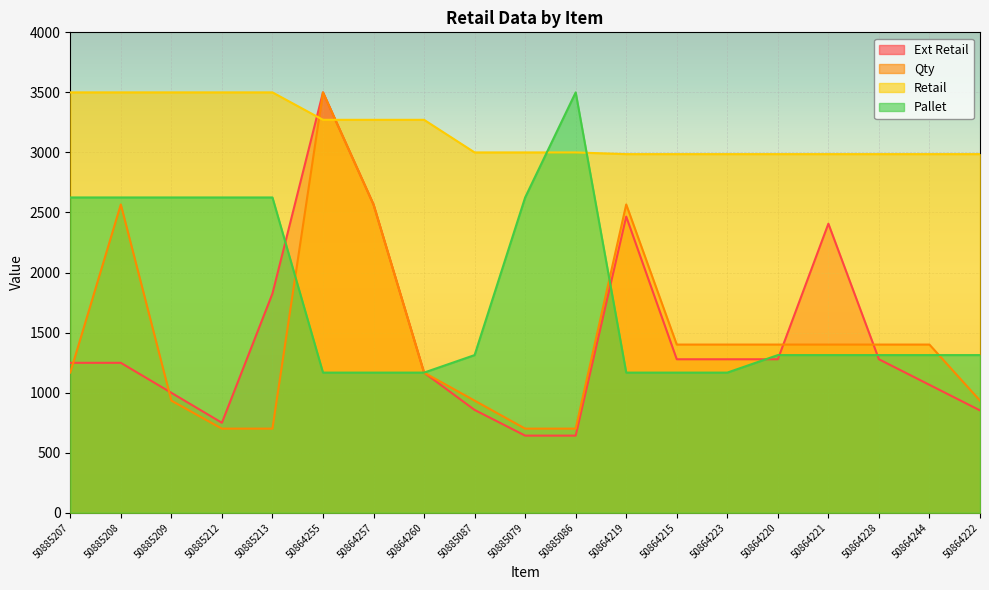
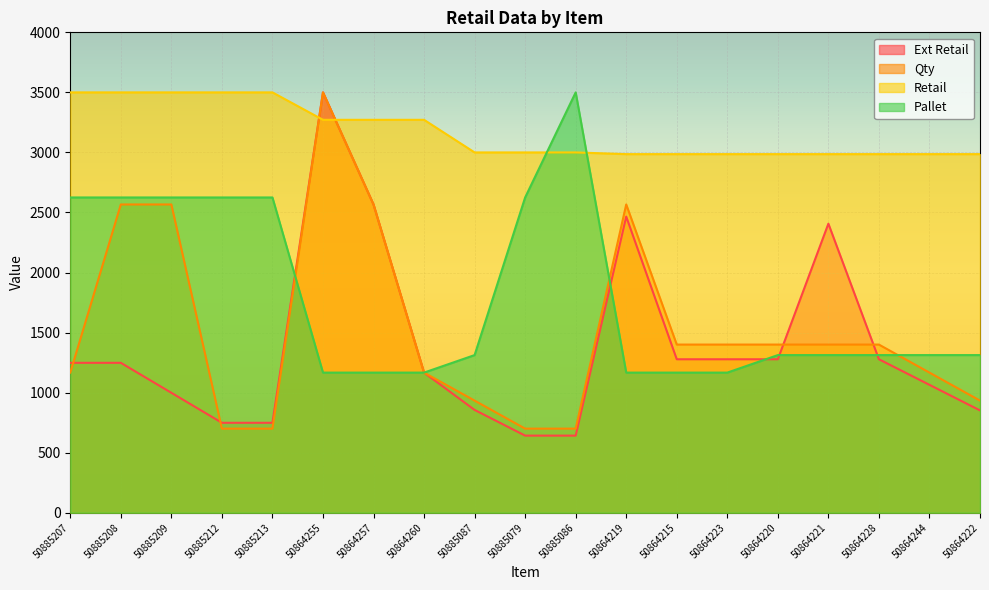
  {
    "Ext Retail": {
      "50885207": 1250,
      "50885208": 1250,
      "50885209": 1000,
      "50885212": 750,
-     "50885213": 1820,
+     "50885213": 750,
      "50885087": 860,
      "50885079": 640,
      "50885086": 640,
      "50864219": 2470,
      "50864215": 1280,
      "50864223": 1280,
      "50864220": 1280,
      "50864221": 2410,
      "50864228": 1280,
      "50864244": 1060,
      "50864222": 850
    },
    "Qty": {
      "50885207": 1170,
      "50885208": 2570,
-     "50885209": 930,
+     "50885209": 2570,
      "50885212": 700,
      "50885213": 700,
      "50885087": 930,
      "50885079": 700,
      "50885086": 700,
      "50864219": 2570,
      "50864215": 1400,
      "50864223": 1400,
      "50864220": 1400,
      "50864221": 1400,
      "50864228": 1400,
-     "50864244": 1400,
+     "50864244": 1170,
      "50864222": 930
    },
    "Retail": {
      "50885207": 3500,
      "50885208": 3500,
      "50885209": 3500,
      "50885212": 3500,
      "50885213": 3500,
      "50864255": 3270,
      "50864257": 3270,
      "50864260": 3270,
      "50885087": 3000,
      "50885079": 3000,
      "50885086": 3000,
      "50864219": 2990,
      "50864215": 2990,
      "50864223": 2990,
      "50864220": 2990,
      "50864221": 2990,
      "50864228": 2990,
      "50864244": 2990,
      "50864222": 2990
    },
    "Pallet": {
      "50885207": 2630,
      "50885208": 2630,
      "50885209": 2630,
      "50885212": 2630,
      "50885213": 2630,
      "50864255": 1170,
      "50864257": 1170,
      "50885087": 1310,
      "50885079": 2630,
      "50885086": 3500,
      "50864219": 1170,
      "50864215": 1170,
      "50864223": 1170,
      "50864220": 1310,
      "50864221": 1310,
      "50864228": 1310,
      "50864244": 1310,
      "50864222": 1310
    }
  }
